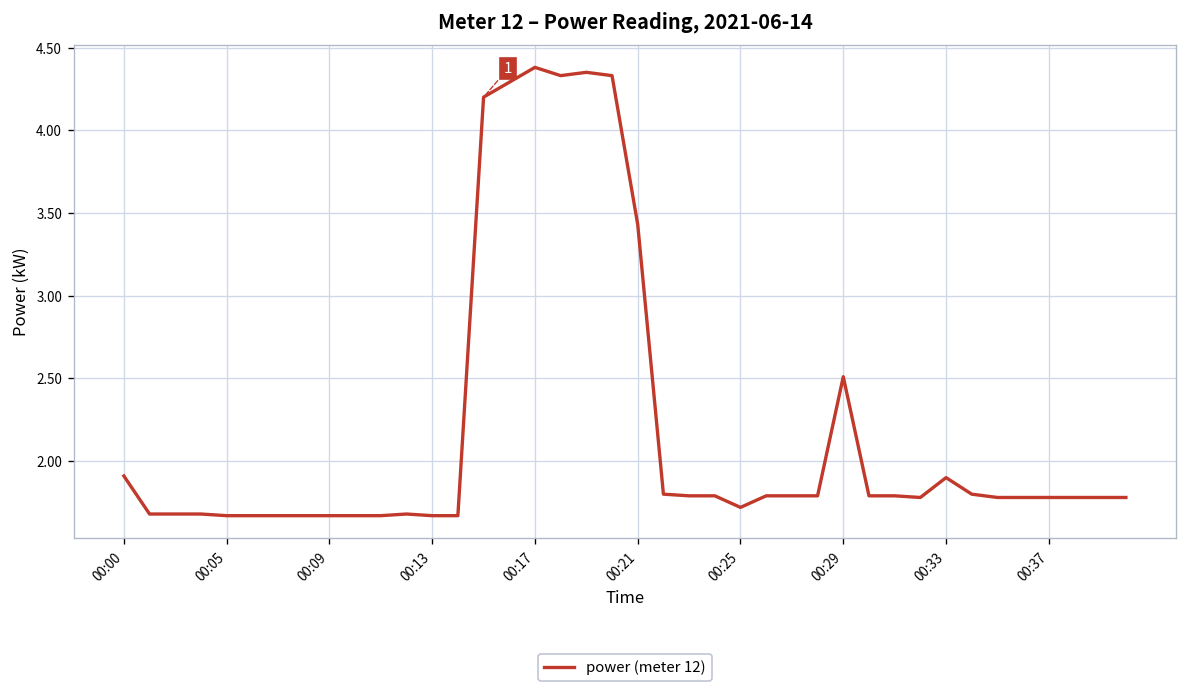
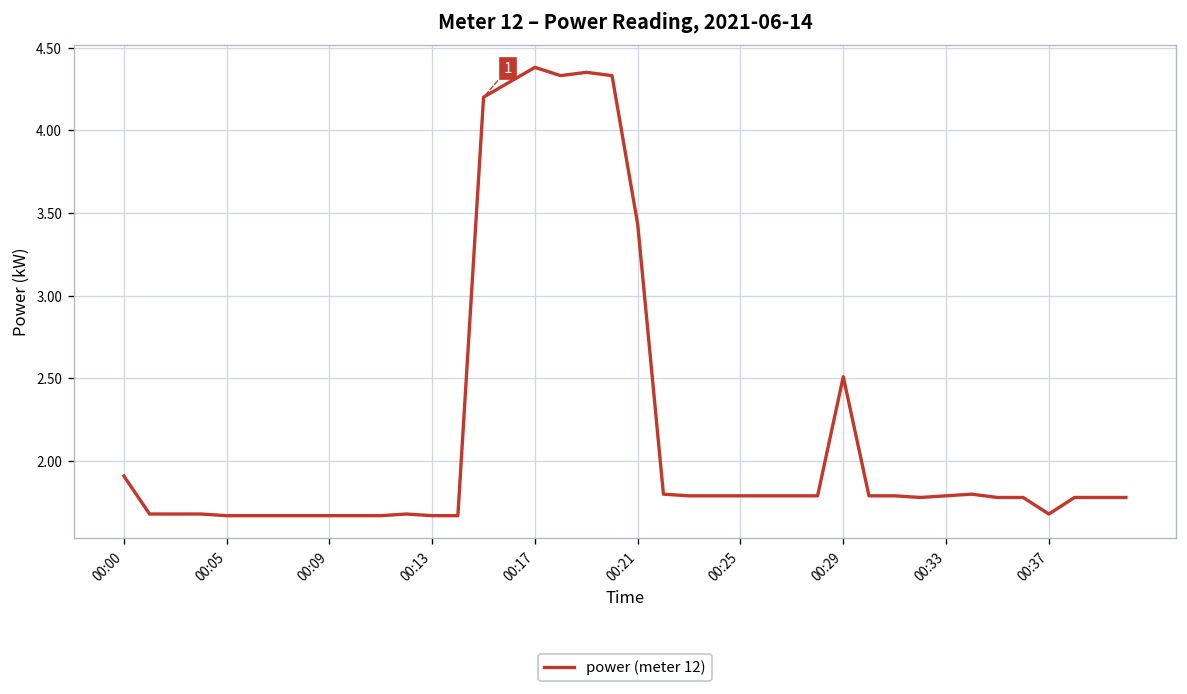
  {
    "00:00": 1.91,
    "00:05": 1.67,
    "00:09": 1.67,
    "00:13": 1.67,
    "00:17": 4.38,
    "00:21": 3.43,
-   "00:25": 1.72,
+   "00:25": 1.79,
    "00:29": 2.51,
-   "00:33": 1.90,
-   "00:37": 1.78
+   "00:33": 1.79,
+   "00:37": 1.68
  }
